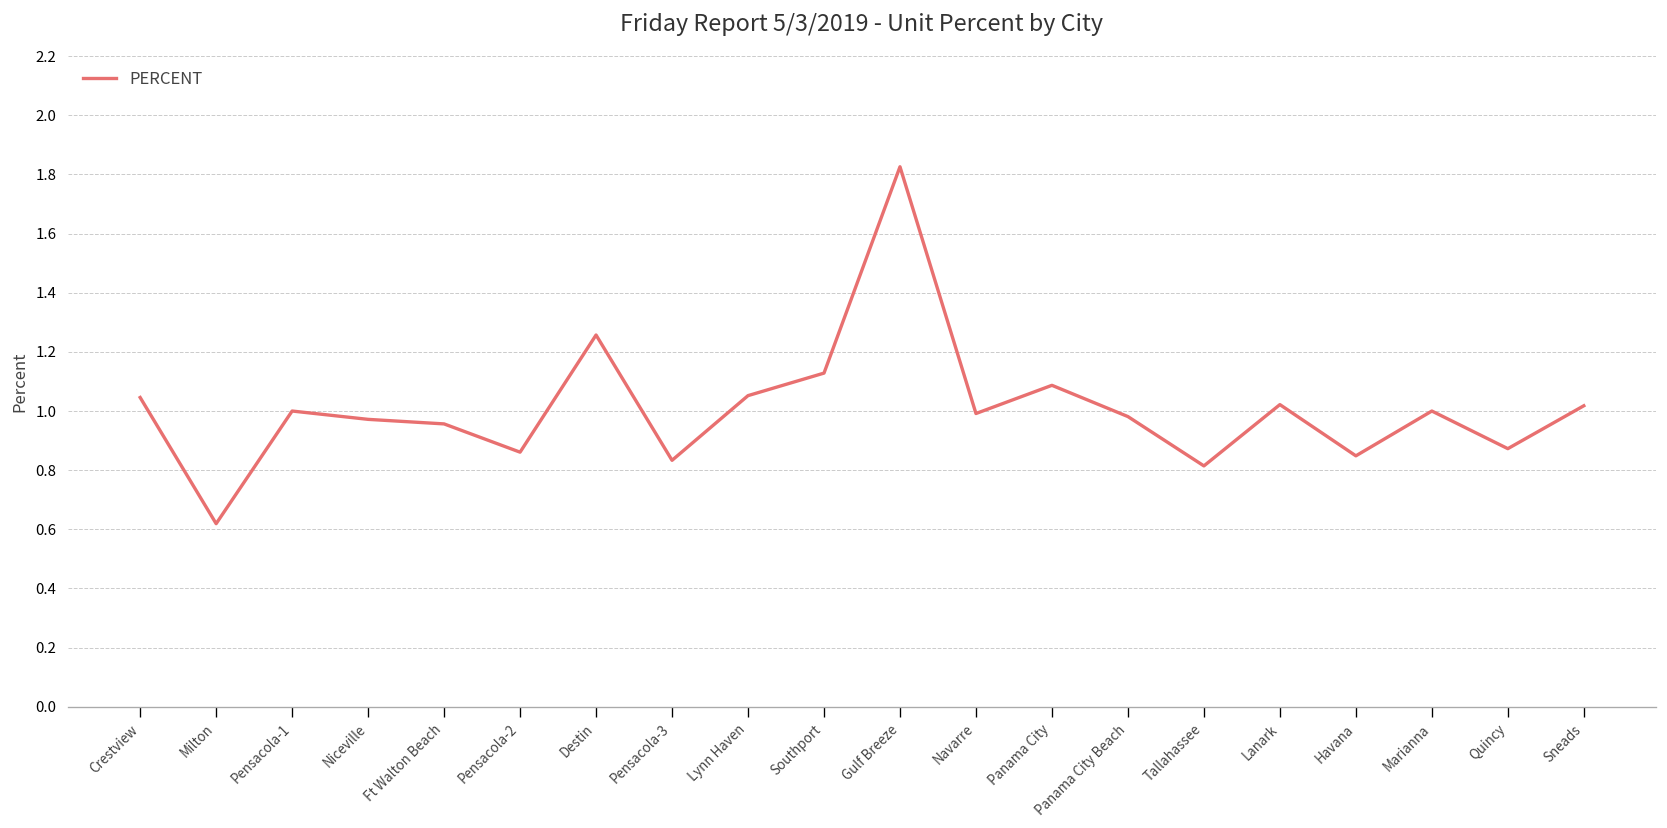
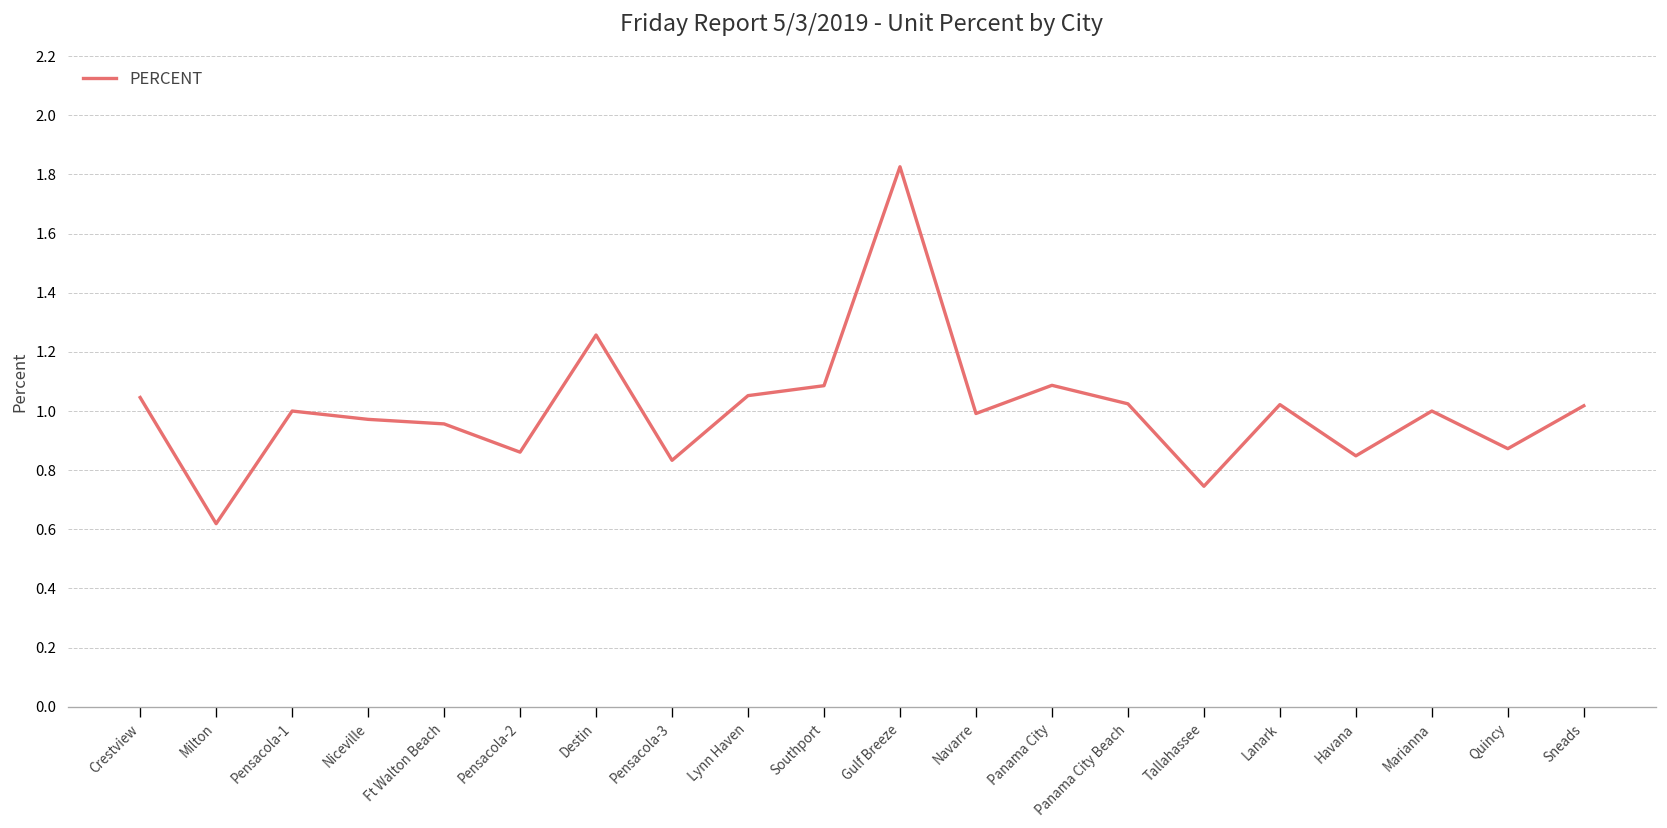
  {
    "Crestview": 1.05,
    "Milton": 0.62,
    "Pensacola-1": 1.00,
    "Niceville": 0.97,
    "Ft Walton Beach": 0.96,
    "Pensacola-2": 0.86,
    "Destin": 1.26,
    "Pensacola-3": 0.83,
    "Lynn Haven": 1.05,
-   "Southport": 1.13,
+   "Southport": 1.09,
    "Gulf Breeze": 1.83,
    "Navarre": 0.99,
    "Panama City": 1.09,
-   "Panama City Beach": 0.98,
-   "Tallahassee": 0.81,
+   "Panama City Beach": 1.02,
+   "Tallahassee": 0.75,
    "Lanark": 1.02,
    "Havana": 0.85,
    "Marianna": 1.00,
    "Quincy": 0.87,
    "Sneads": 1.02
  }
